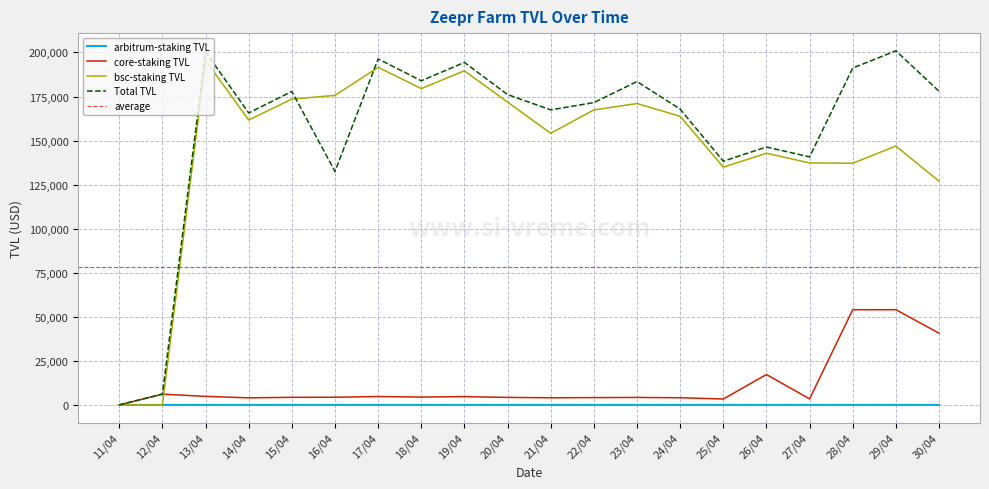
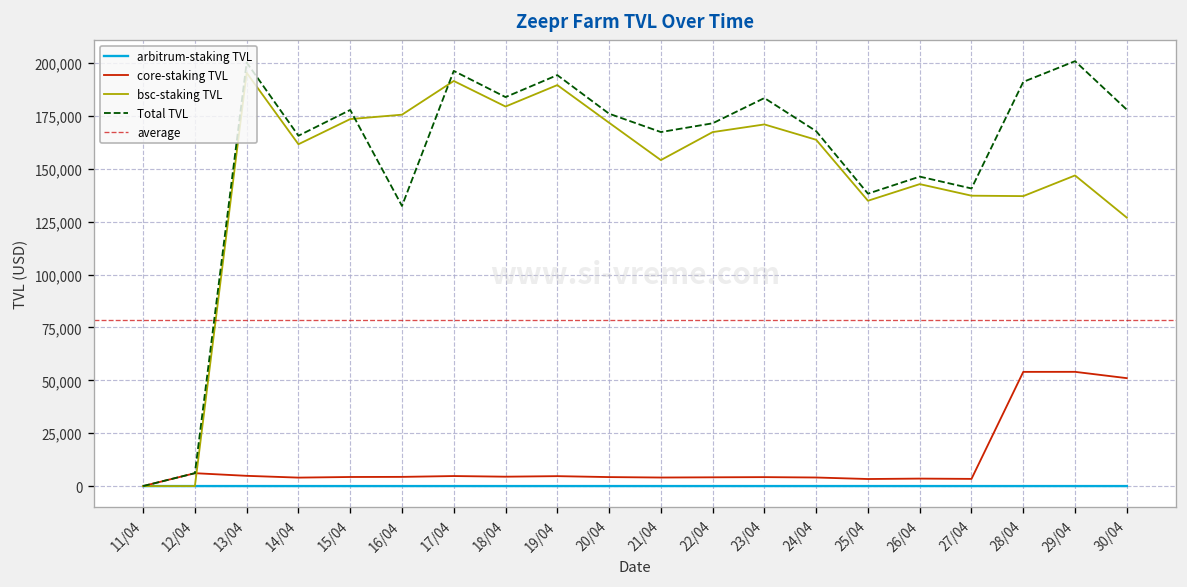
  {
    "arbitrum-staking TVL": {
      "13/04": "0",
      "14/04": "0",
      "15/04": "0",
      "16/04": "0",
      "17/04": "0",
      "18/04": "0",
      "19/04": "0",
      "20/04": "0",
      "21/04": "0",
      "22/04": "0",
      "23/04": "0",
      "24/04": "0",
      "25/04": "0",
      "26/04": "0",
      "27/04": "0",
      "28/04": "0",
      "29/04": "0",
      "30/04": "0"
    },
    "core-staking TVL": {
      "13/04": "5,000",
      "14/04": "4,000",
      "15/04": "4,000",
      "16/04": "4,000",
      "17/04": "5,000",
      "18/04": "4,000",
      "19/04": "5,000",
      "20/04": "4,000",
      "21/04": "4,000",
      "22/04": "4,000",
      "23/04": "4,000",
      "24/04": "4,000",
      "25/04": "3,000",
-     "26/04": "17,000",
+     "26/04": "4,000",
      "27/04": "3,000",
      "28/04": "54,000",
      "29/04": "54,000",
-     "30/04": "41,000"
+     "30/04": "51,000"
    },
    "bsc-staking TVL": {
      "14/04": "162,000",
      "15/04": "174,000",
      "16/04": "176,000",
      "17/04": "192,000",
      "18/04": "179,000",
      "19/04": "190,000",
      "20/04": "172,000",
      "21/04": "154,000",
      "22/04": "167,000",
      "23/04": "171,000",
      "24/04": "164,000",
      "25/04": "135,000",
      "26/04": "143,000",
      "27/04": "137,000",
      "28/04": "137,000",
      "29/04": "147,000",
      "30/04": "127,000"
    },
    "Total TVL": {
      "14/04": "166,000",
      "15/04": "178,000",
      "16/04": "132,000",
      "17/04": "196,000",
      "18/04": "184,000",
      "19/04": "194,000",
      "20/04": "176,000",
      "21/04": "167,000",
      "22/04": "172,000",
      "23/04": "183,000",
      "24/04": "168,000",
      "25/04": "138,000",
      "26/04": "146,000",
      "27/04": "141,000",
      "28/04": "191,000",
      "29/04": "201,000",
      "30/04": "178,000"
    }
  }
